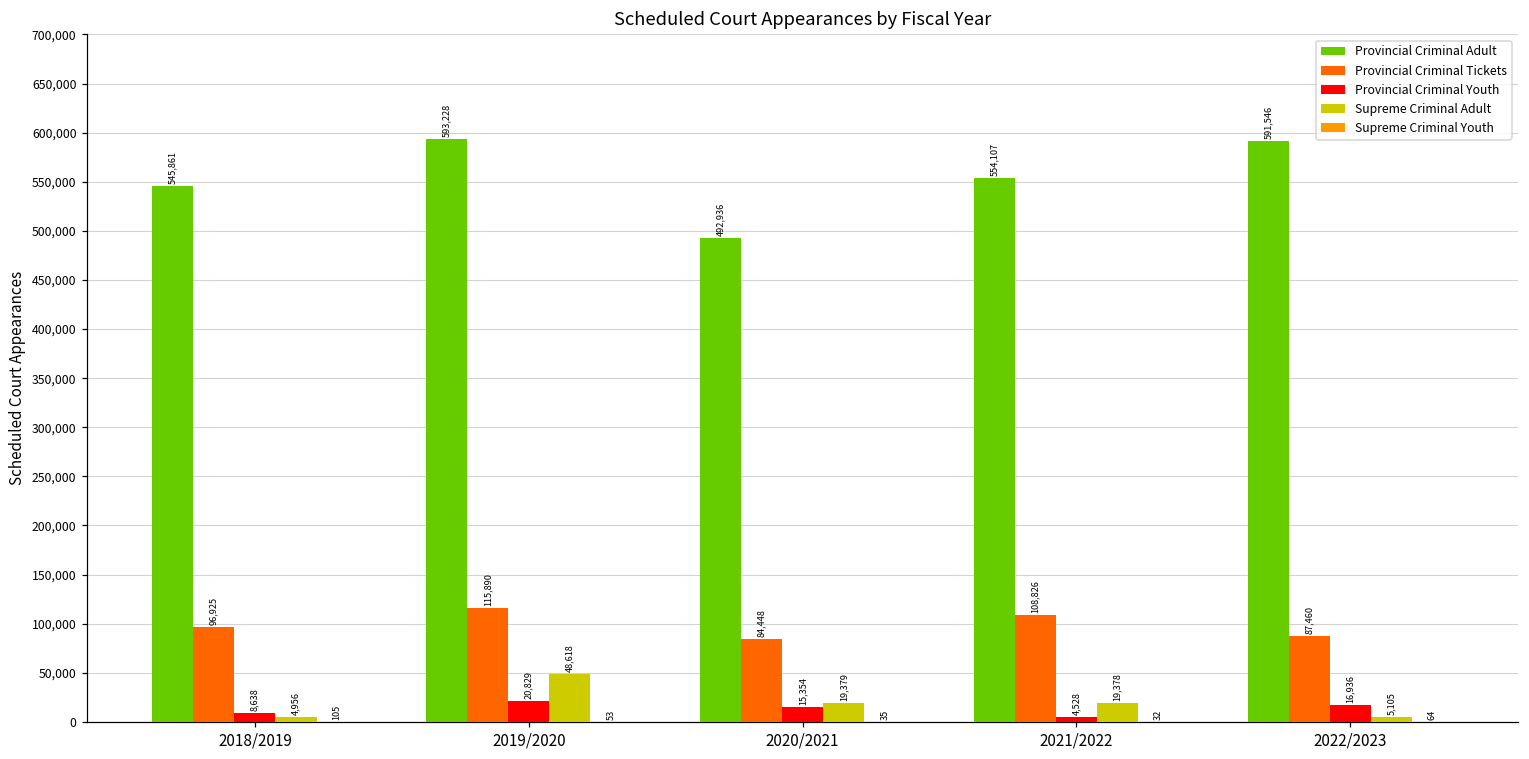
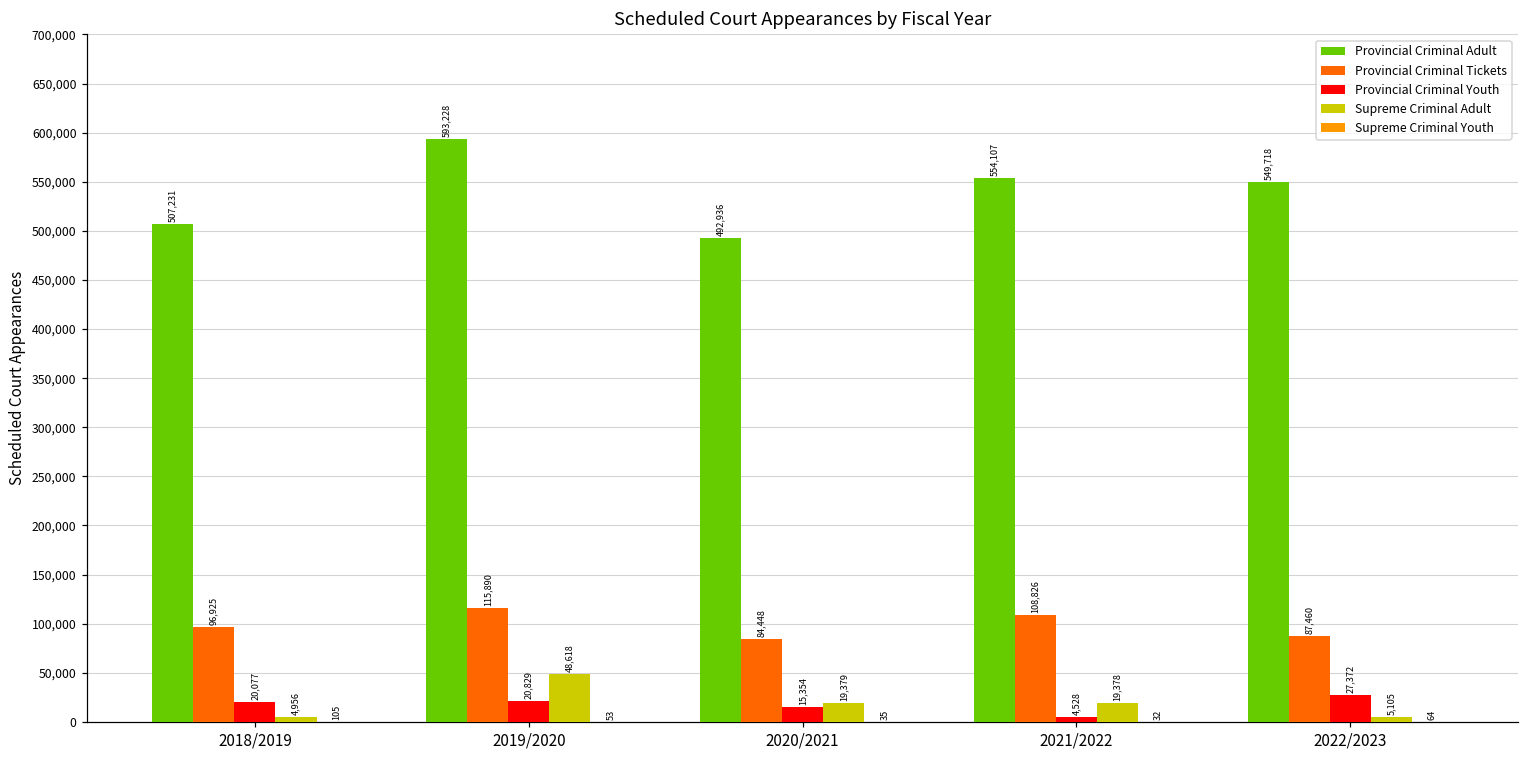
  {
    "Provincial Criminal Adult": {
-     "2018/2019": "545,861",
+     "2018/2019": "507,231",
      "2019/2020": "593,228",
      "2020/2021": "492,936",
      "2021/2022": "554,107",
-     "2022/2023": "591,546"
+     "2022/2023": "549,718"
    },
    "Provincial Criminal Youth": {
-     "2018/2019": "8,638",
+     "2018/2019": "20,077",
      "2019/2020": "20,829",
      "2020/2021": "15,354",
      "2021/2022": "4,528",
-     "2022/2023": "16,936"
+     "2022/2023": "27,372"
    },
    "Supreme Criminal Adult": {
      "2018/2019": "4,956",
      "2019/2020": "48,618",
      "2020/2021": "19,379",
      "2021/2022": "19,378",
      "2022/2023": "5,105"
    }
  }
